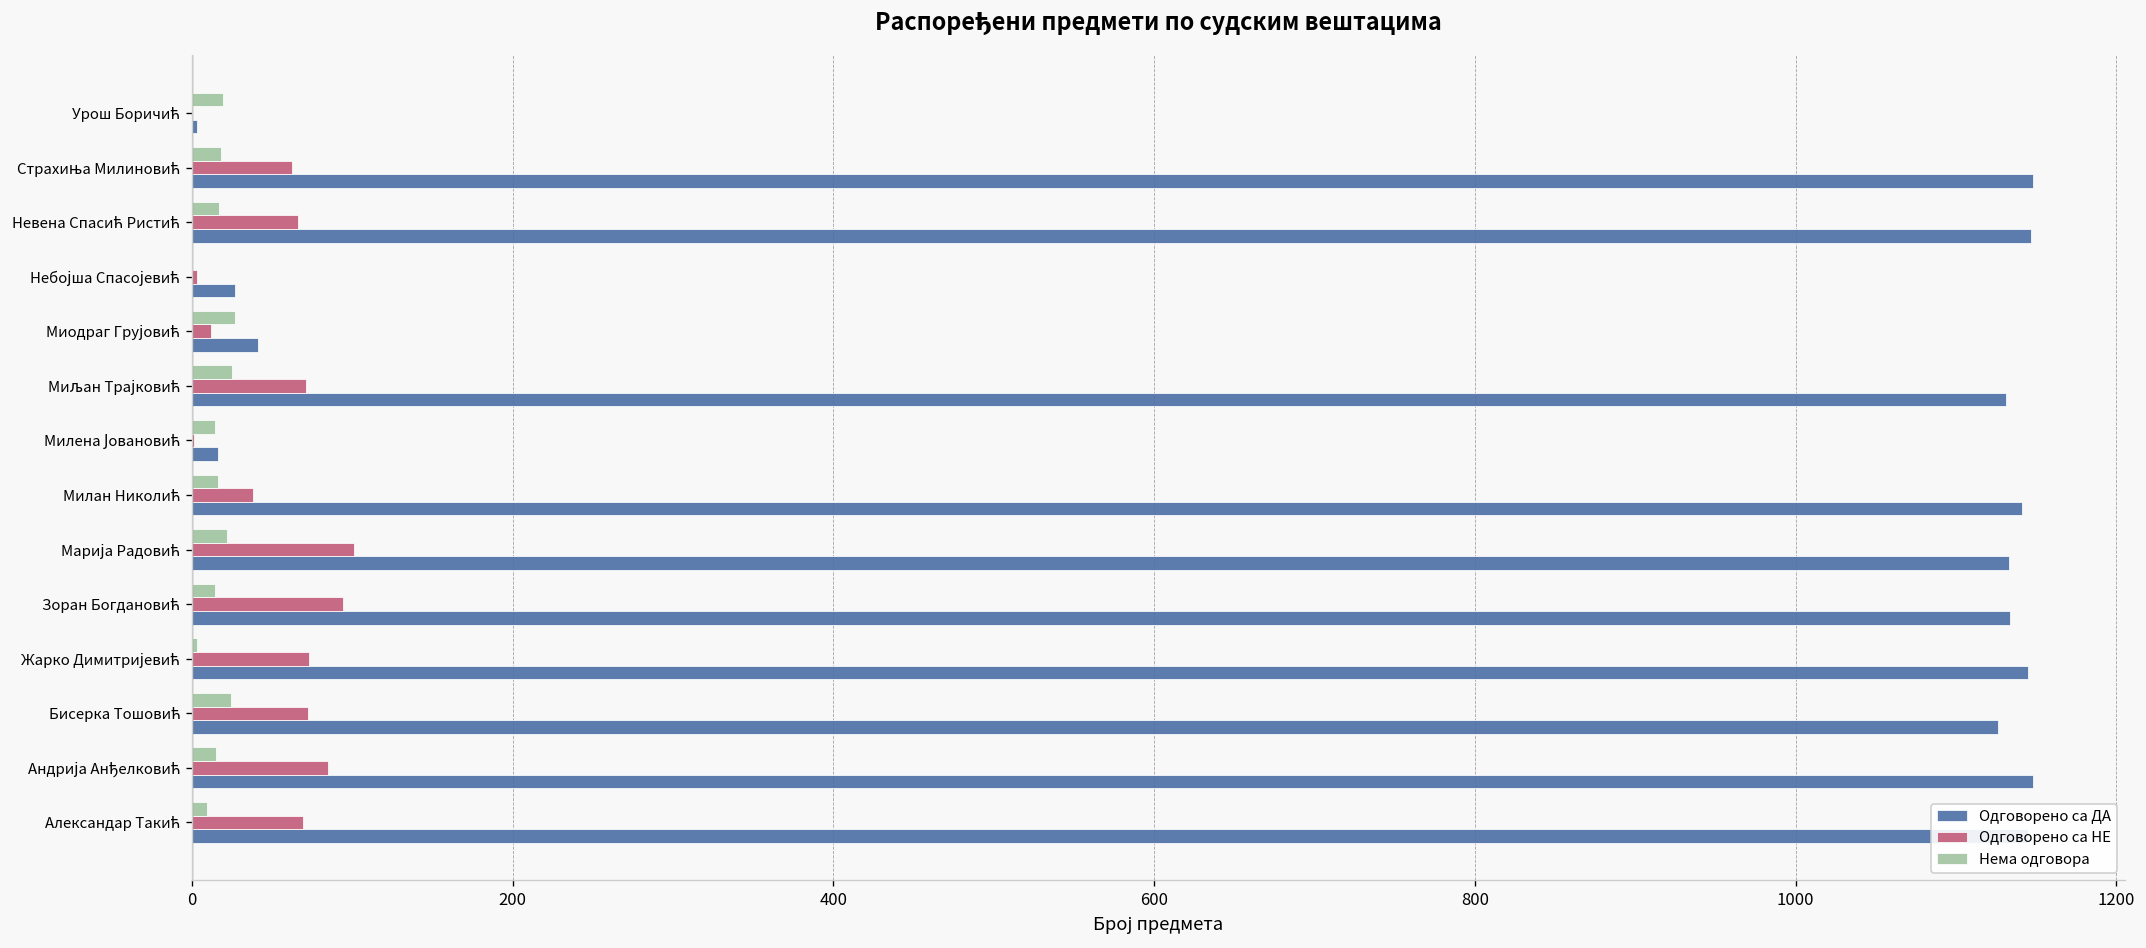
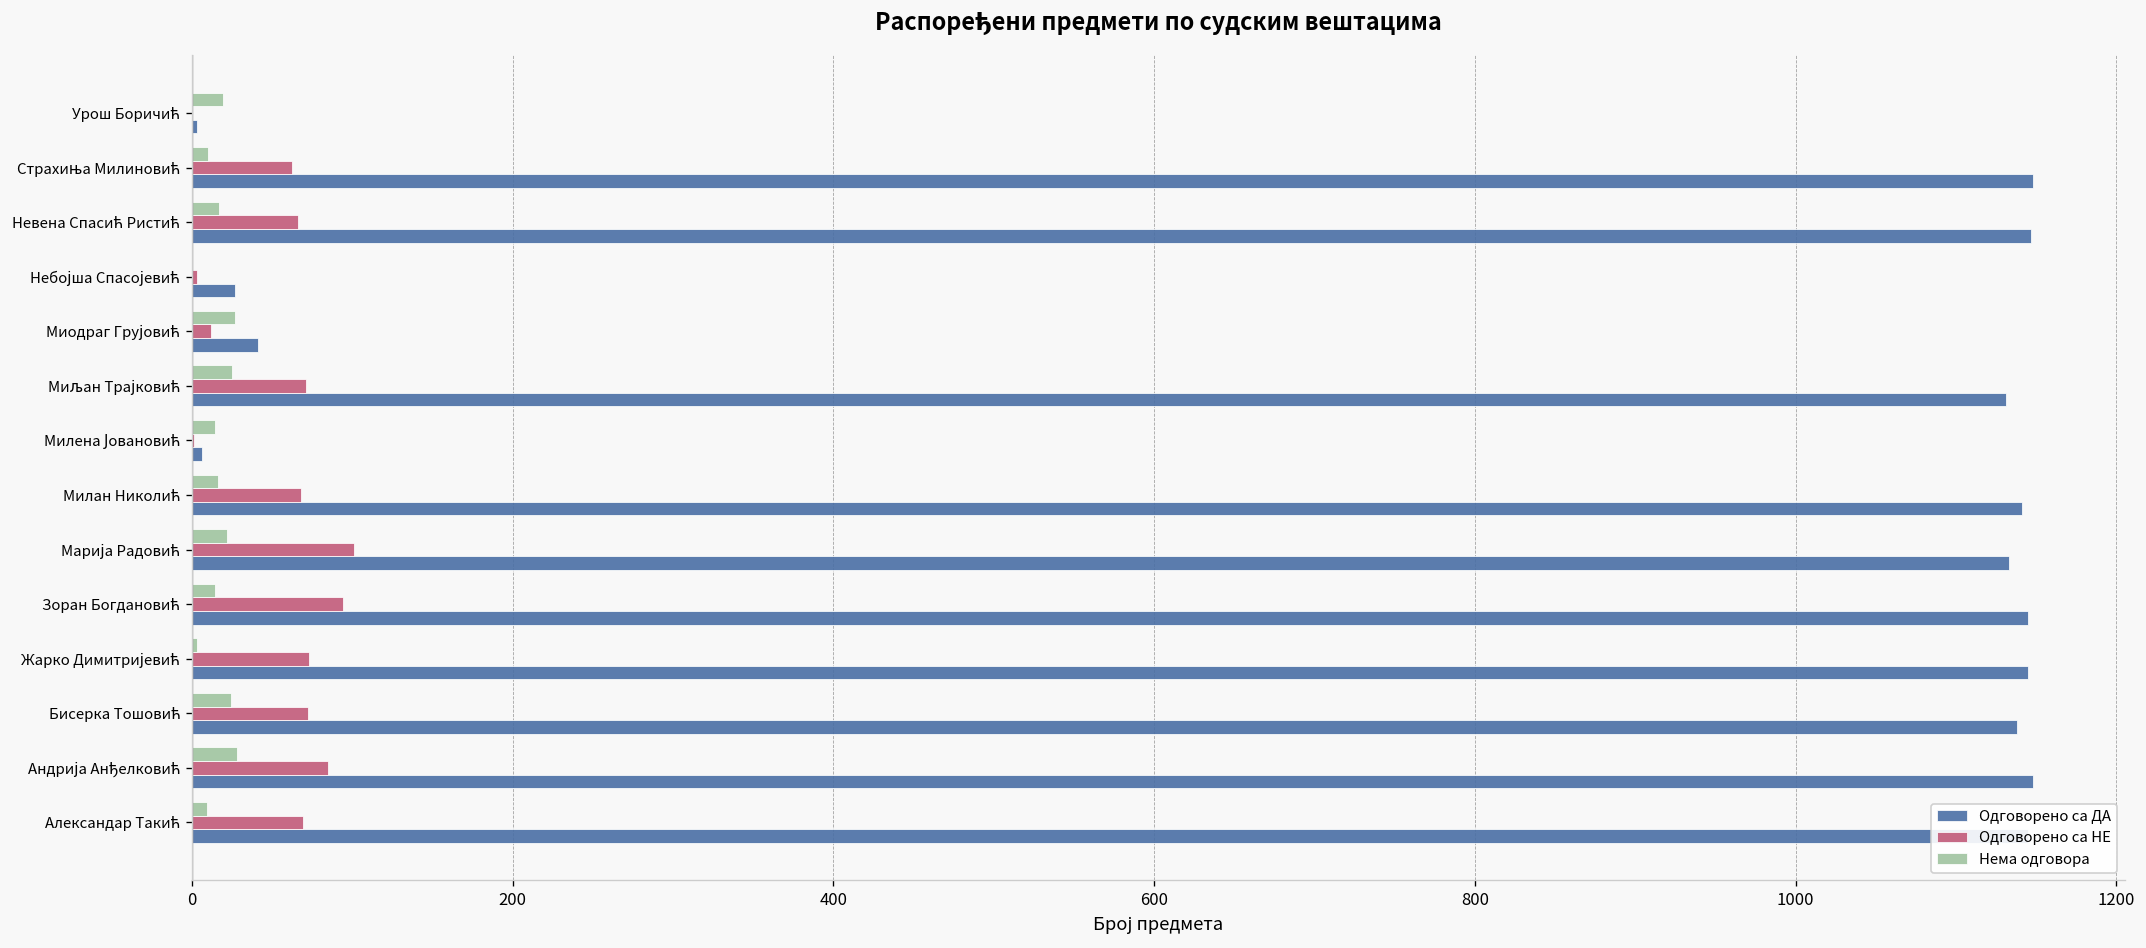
  {
    "Одговорено са ДА": {
      "Урош Боричић": 3,
      "Страхиња Милиновић": 1148,
      "Невена Спасић Ристић": 1147,
      "Небојша Спасојевић": 27,
      "Миодраг Грујовић": 41,
      "Миљан Трајковић": 1131,
-     "Милена Јовановић": 16,
+     "Милена Јовановић": 6,
      "Милан Николић": 1141,
      "Марија Радовић": 1133,
-     "Зоран Богдановић": 1134,
+     "Зоран Богдановић": 1145,
      "Жарко Димитријевић": 1145,
-     "Бисерка Тошовић": 1126,
+     "Бисерка Тошовић": 1138,
      "Андрија Анђелковић": 1148
    },
    "Одговорено са НЕ": {
      "Урош Боричић": 0,
      "Страхиња Милиновић": 62,
      "Невена Спасић Ристић": 66,
      "Небојша Спасојевић": 3,
      "Миодраг Грујовић": 12,
      "Миљан Трајковић": 71,
-     "Милан Николић": 38,
+     "Милан Николић": 68,
      "Марија Радовић": 101,
      "Зоран Богдановић": 94,
      "Жарко Димитријевић": 73,
      "Бисерка Тошовић": 72,
      "Андрија Анђелковић": 85,
      "Александар Такић": 69
    },
    "Нема одговора": {
      "Урош Боричић": 19,
-     "Страхиња Милиновић": 18,
+     "Страхиња Милиновић": 10,
      "Невена Спасић Ристић": 17,
      "Небојша Спасојевић": 0,
      "Миодраг Грујовић": 27,
      "Миљан Трајковић": 25,
      "Милена Јовановић": 14,
      "Милан Николић": 16,
      "Марија Радовић": 22,
      "Зоран Богдановић": 14,
      "Жарко Димитријевић": 3,
      "Бисерка Тошовић": 24,
-     "Андрија Анђелковић": 15,
+     "Андрија Анђелковић": 28,
      "Александар Такић": 9
    }
  }
